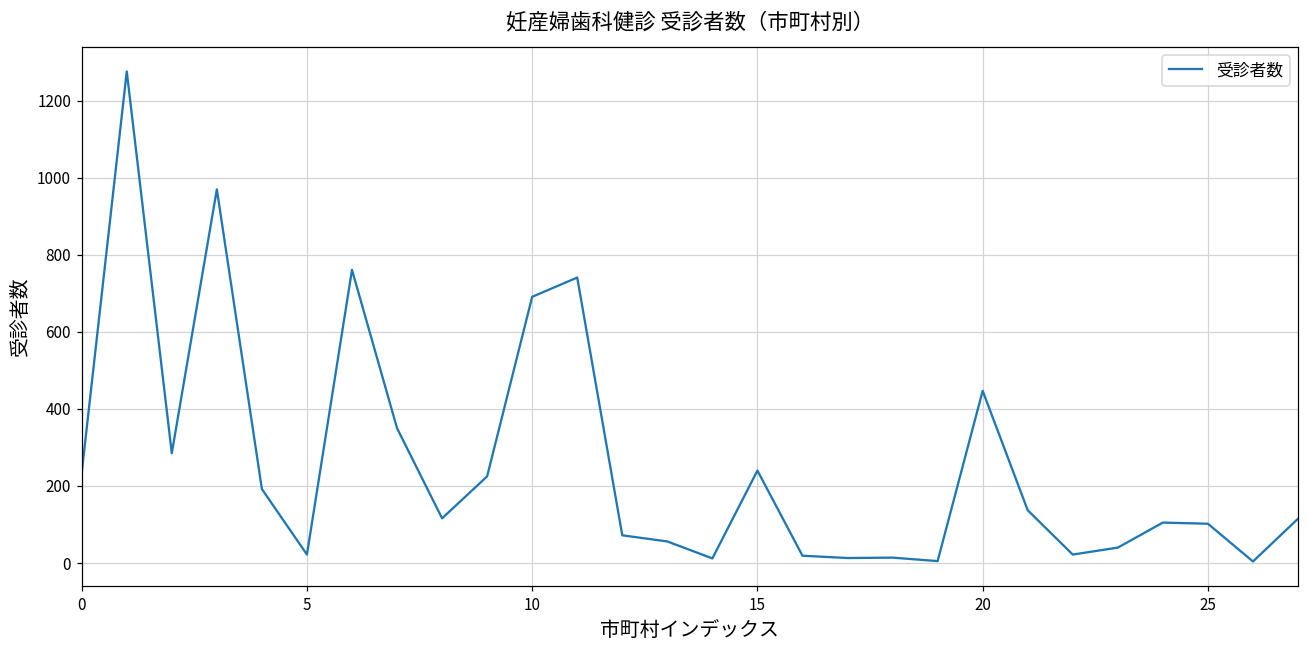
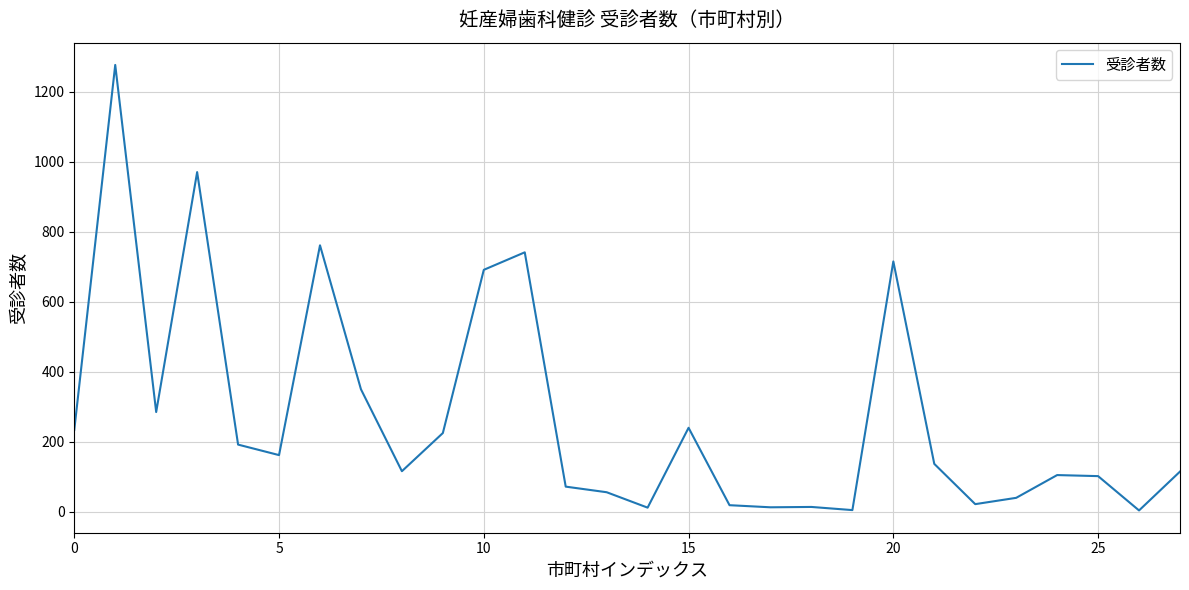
  {
    "0": 230,
-   "5": 20,
+   "5": 160,
    "10": 690,
    "15": 240,
-   "20": 450,
+   "20": 720,
    "25": 100
  }
